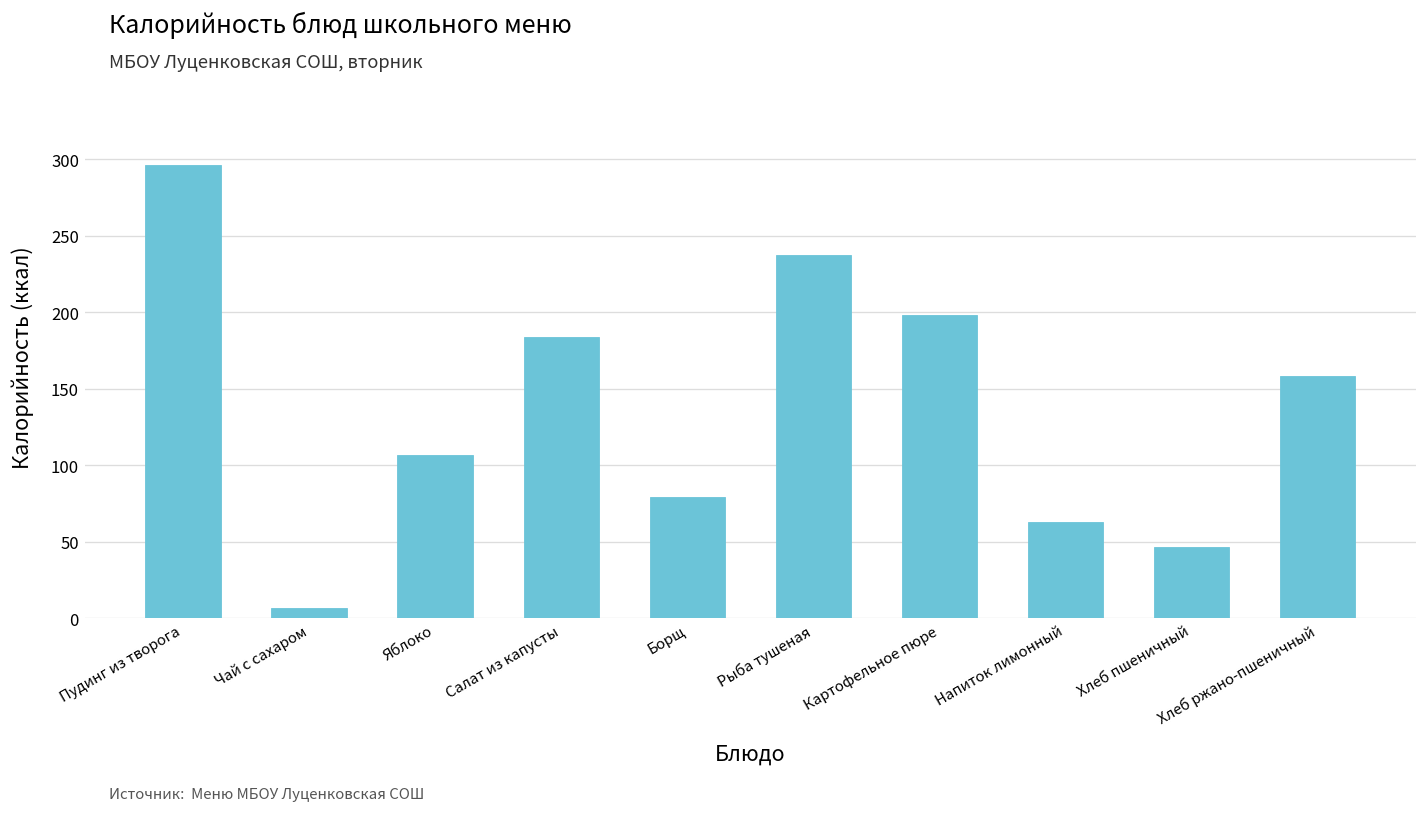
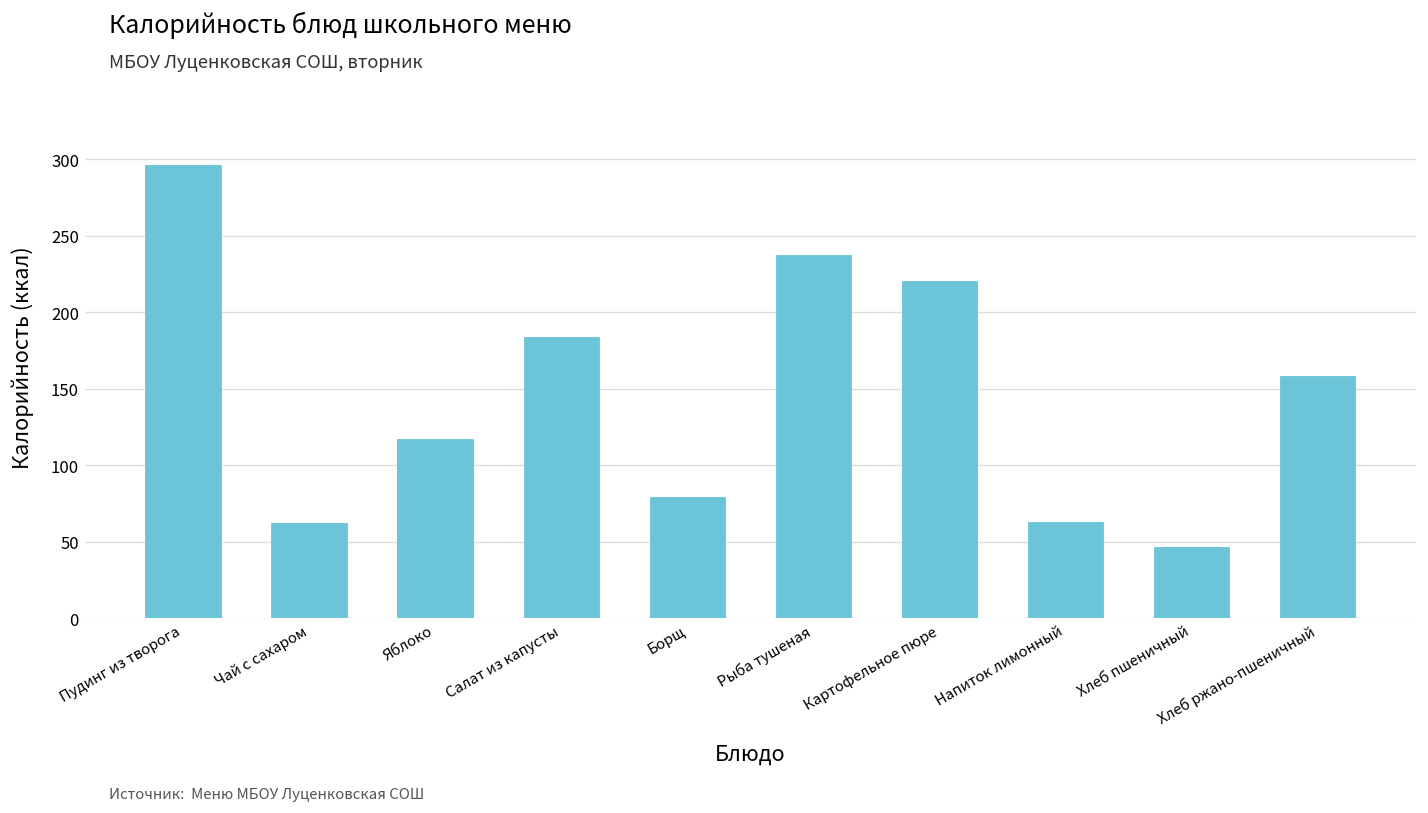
  {
    "Пудинг из творога": 297,
-   "Чай с сахаром": 7,
-   "Яблоко": 107,
+   "Чай с сахаром": 62,
+   "Яблоко": 117,
    "Салат из капусты": 184,
    "Борщ": 79,
    "Рыба тушеная": 237,
-   "Картофельное пюре": 199,
+   "Картофельное пюре": 220,
    "Напиток лимонный": 63,
    "Хлеб пшеничный": 47,
    "Хлеб ржано-пшеничный": 158
  }
